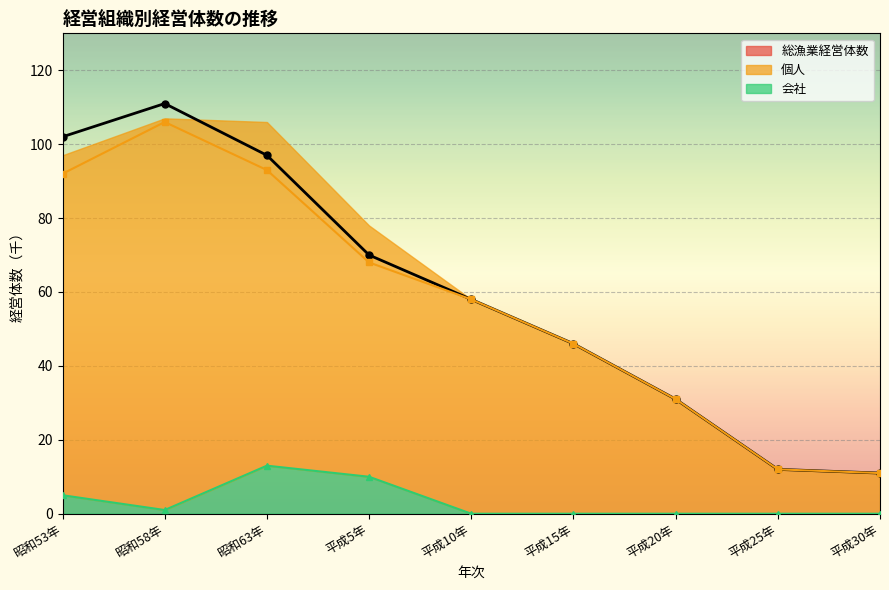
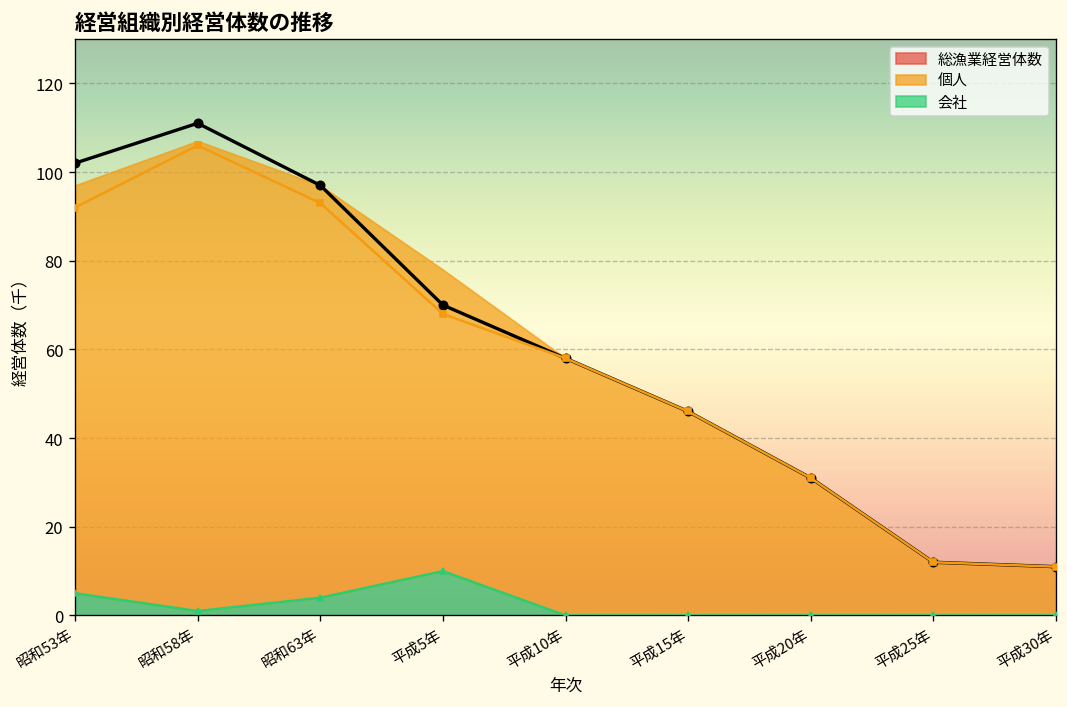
  {
    "会社": {
      "昭和53年": 5,
      "昭和58年": 1,
-     "昭和63年": 13,
+     "昭和63年": 4,
      "平成5年": 10,
      "平成10年": 0,
      "平成15年": 0,
      "平成20年": 0,
      "平成25年": 0,
      "平成30年": 0
    }
  }
